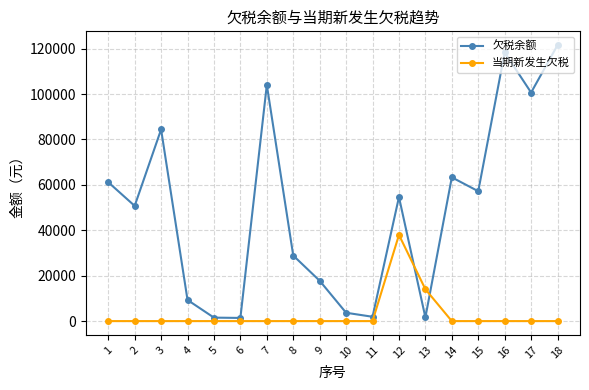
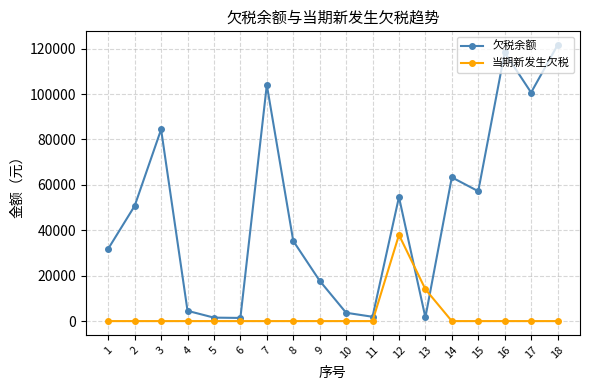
  {
    "欠税余额": {
-     "1": 61000,
+     "1": 32000,
      "2": 51000,
      "3": 84000,
-     "4": 9000,
+     "4": 5000,
      "5": 2000,
      "6": 1000,
      "7": 104000,
-     "8": 29000,
+     "8": 35000,
      "9": 18000,
      "10": 4000,
      "11": 2000,
      "12": 55000,
      "13": 2000,
      "14": 63000,
      "15": 57000,
      "17": 101000
    },
    "当期新发生欠税": {
      "1": 0,
      "2": 0,
      "3": 0,
      "4": 0,
      "5": 0,
      "6": 0,
      "7": 0,
      "8": 0,
      "9": 0,
      "10": 0,
      "11": 0,
      "12": 38000,
      "13": 14000,
      "14": 0,
      "15": 0,
      "16": 0,
      "17": 0,
      "18": 0
    }
  }
